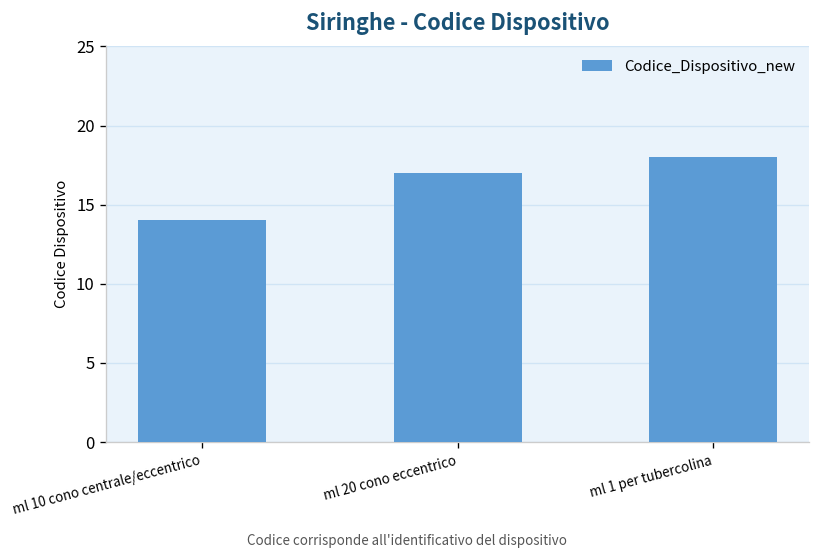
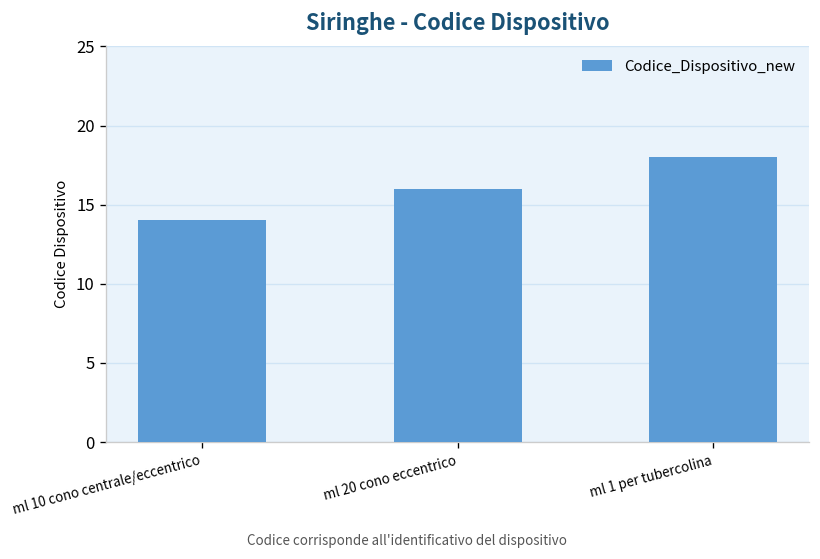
  {
    "ml 10 cono centrale/eccentrico": 14,
-   "ml 20 cono eccentrico": 17,
+   "ml 20 cono eccentrico": 16,
    "ml 1 per tubercolina": 18
  }
